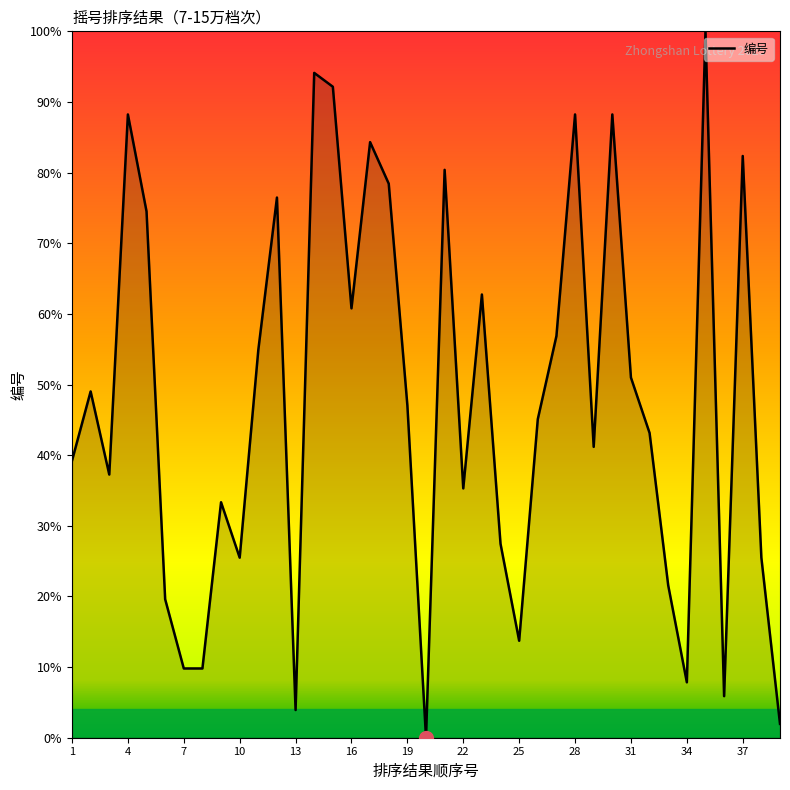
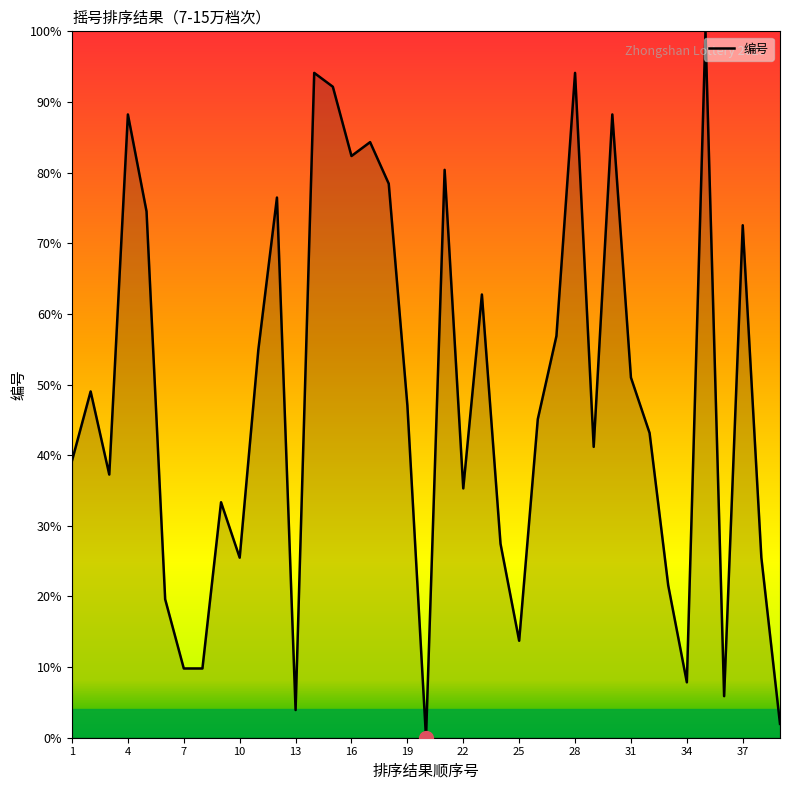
  {
    "编号": {
      "1": "39%",
      "4": "88%",
      "7": "10%",
      "10": "25%",
-     "16": "61%",
+     "16": "82%",
      "19": "47%",
      "22": "35%",
      "25": "14%",
-     "28": "88%",
+     "28": "94%",
      "31": "51%",
      "34": "8%",
-     "37": "82%"
+     "37": "73%"
    }
  }
